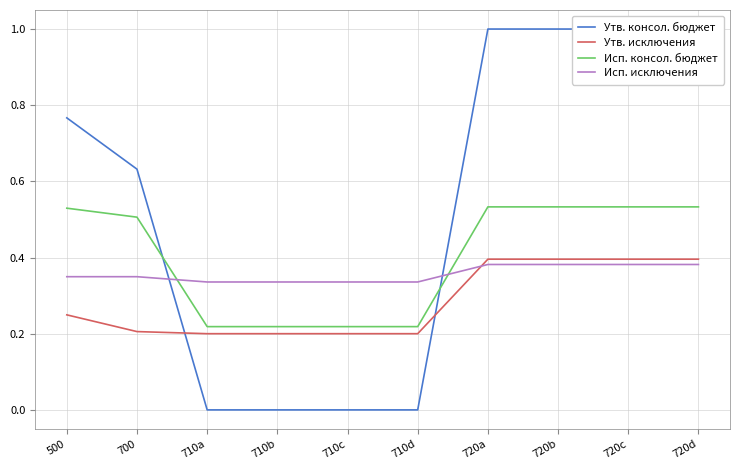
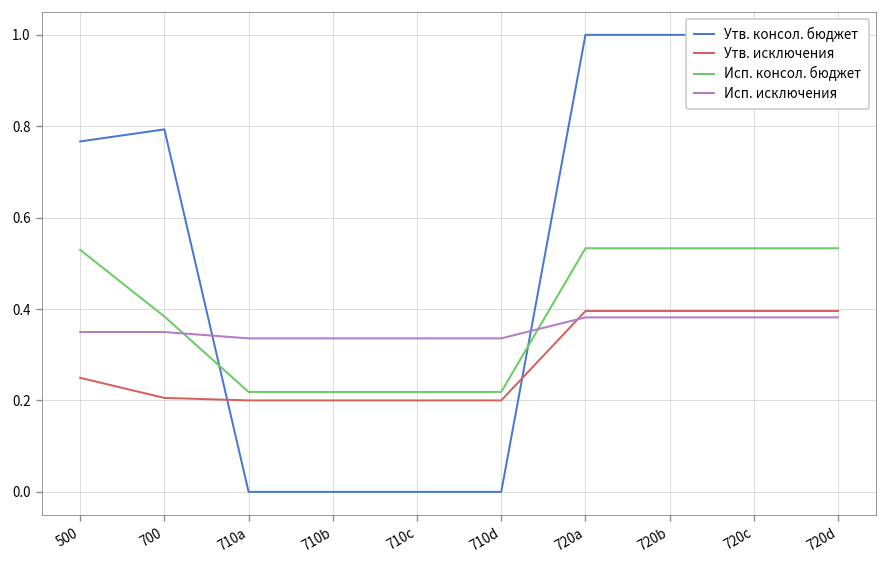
  {
    "Утв. консол. бюджет": {
      "500": 0.77,
-     "700": 0.63,
+     "700": 0.79,
      "710a": 0.00,
      "710b": 0.00,
      "710c": 0.00,
      "710d": 0.00,
      "720a": 1.00,
      "720b": 1.00
    },
    "Утв. исключения": {
      "500": 0.25,
      "700": 0.21,
      "710a": 0.20,
      "710b": 0.20,
      "710c": 0.20,
      "710d": 0.20,
      "720a": 0.40,
      "720b": 0.40,
      "720c": 0.40,
      "720d": 0.40
    },
    "Исп. консол. бюджет": {
      "500": 0.53,
-     "700": 0.51,
+     "700": 0.38,
      "710a": 0.22,
      "710b": 0.22,
      "710c": 0.22,
      "710d": 0.22,
      "720a": 0.53,
      "720b": 0.53,
      "720c": 0.53,
      "720d": 0.53
    },
    "Исп. исключения": {
      "500": 0.35,
      "700": 0.35,
      "710a": 0.34,
      "710b": 0.34,
      "710c": 0.34,
      "710d": 0.34,
      "720a": 0.38,
      "720b": 0.38,
      "720c": 0.38,
      "720d": 0.38
    }
  }
